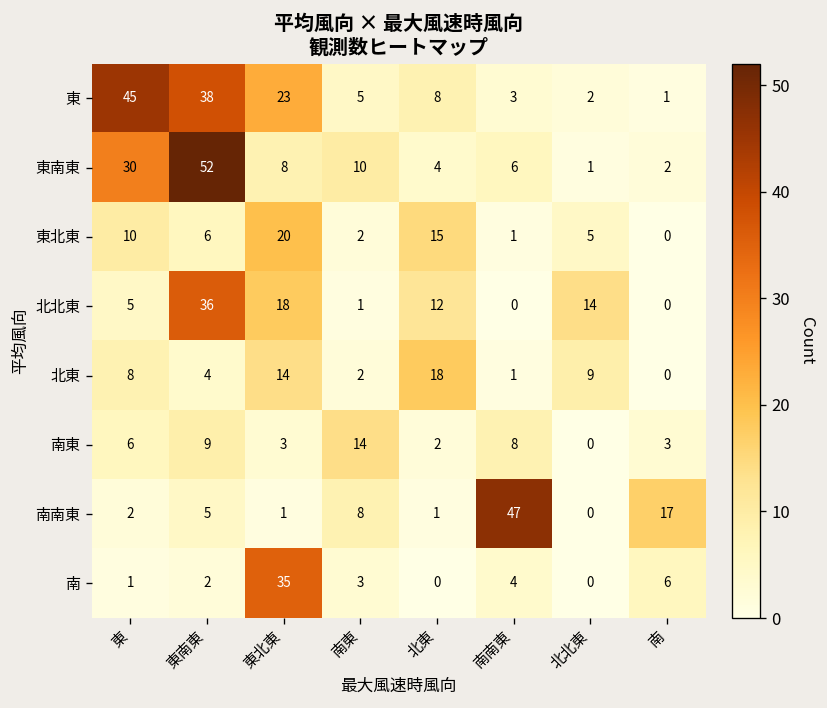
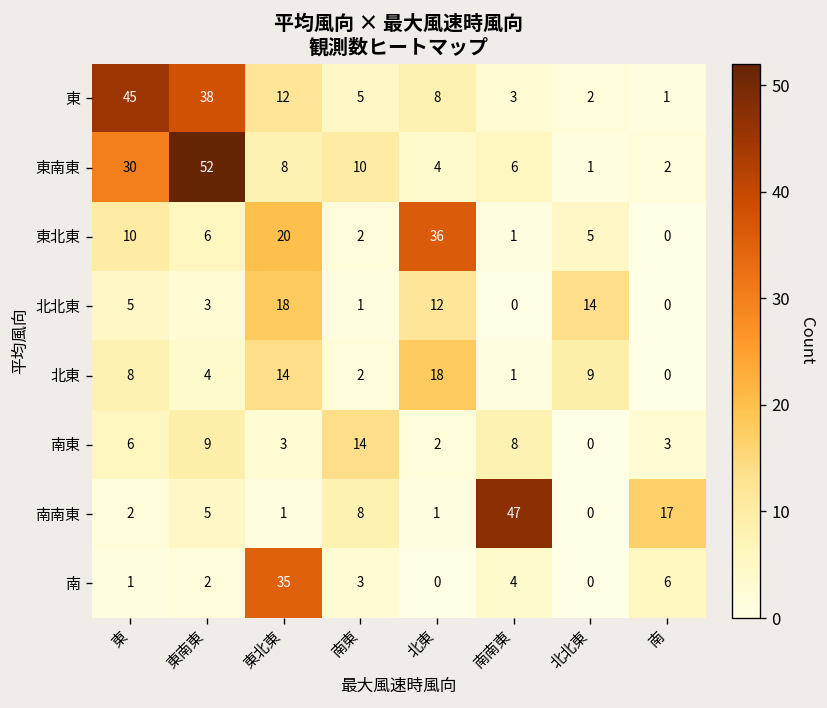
  {
    "東": {
      "東": 45,
      "東南東": 38,
-     "東北東": 23,
+     "東北東": 12,
      "南東": 5,
      "北東": 8,
      "南南東": 3,
      "北北東": 2,
      "南": 1
    },
    "東南東": {
      "東": 30,
      "東南東": 52,
      "東北東": 8,
      "南東": 10,
      "北東": 4,
      "南南東": 6,
      "北北東": 1,
      "南": 2
    },
    "東北東": {
      "東": 10,
      "東南東": 6,
      "東北東": 20,
      "南東": 2,
-     "北東": 15,
+     "北東": 36,
      "南南東": 1,
      "北北東": 5,
      "南": 0
    },
    "北北東": {
      "東": 5,
-     "東南東": 36,
+     "東南東": 3,
      "東北東": 18,
      "南東": 1,
      "北東": 12,
      "南南東": 0,
      "北北東": 14,
      "南": 0
    },
    "北東": {
      "東": 8,
      "東南東": 4,
      "東北東": 14,
      "南東": 2,
      "北東": 18,
      "南南東": 1,
      "北北東": 9,
      "南": 0
    },
    "南東": {
      "東": 6,
      "東南東": 9,
      "東北東": 3,
      "南東": 14,
      "北東": 2,
      "南南東": 8,
      "北北東": 0,
      "南": 3
    },
    "南南東": {
      "東": 2,
      "東南東": 5,
      "東北東": 1,
      "南東": 8,
      "北東": 1,
      "南南東": 47,
      "北北東": 0,
      "南": 17
    },
    "南": {
      "東": 1,
      "東南東": 2,
      "東北東": 35,
      "南東": 3,
      "北東": 0,
      "南南東": 4,
      "北北東": 0,
      "南": 6
    }
  }
